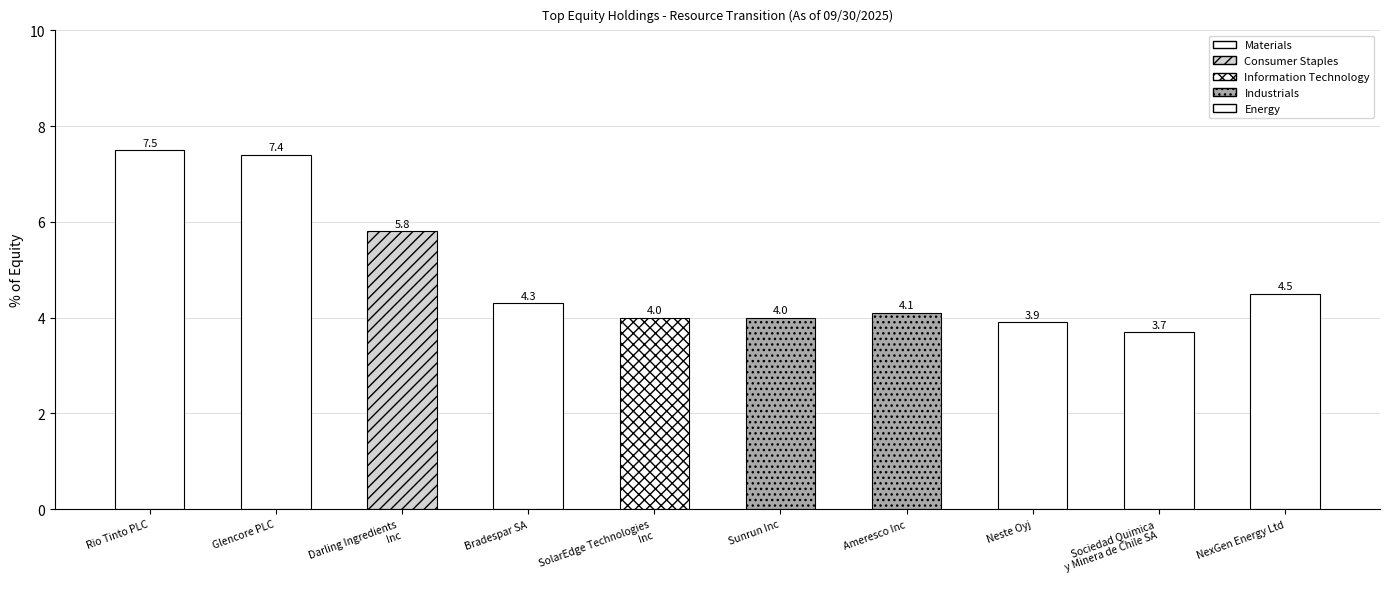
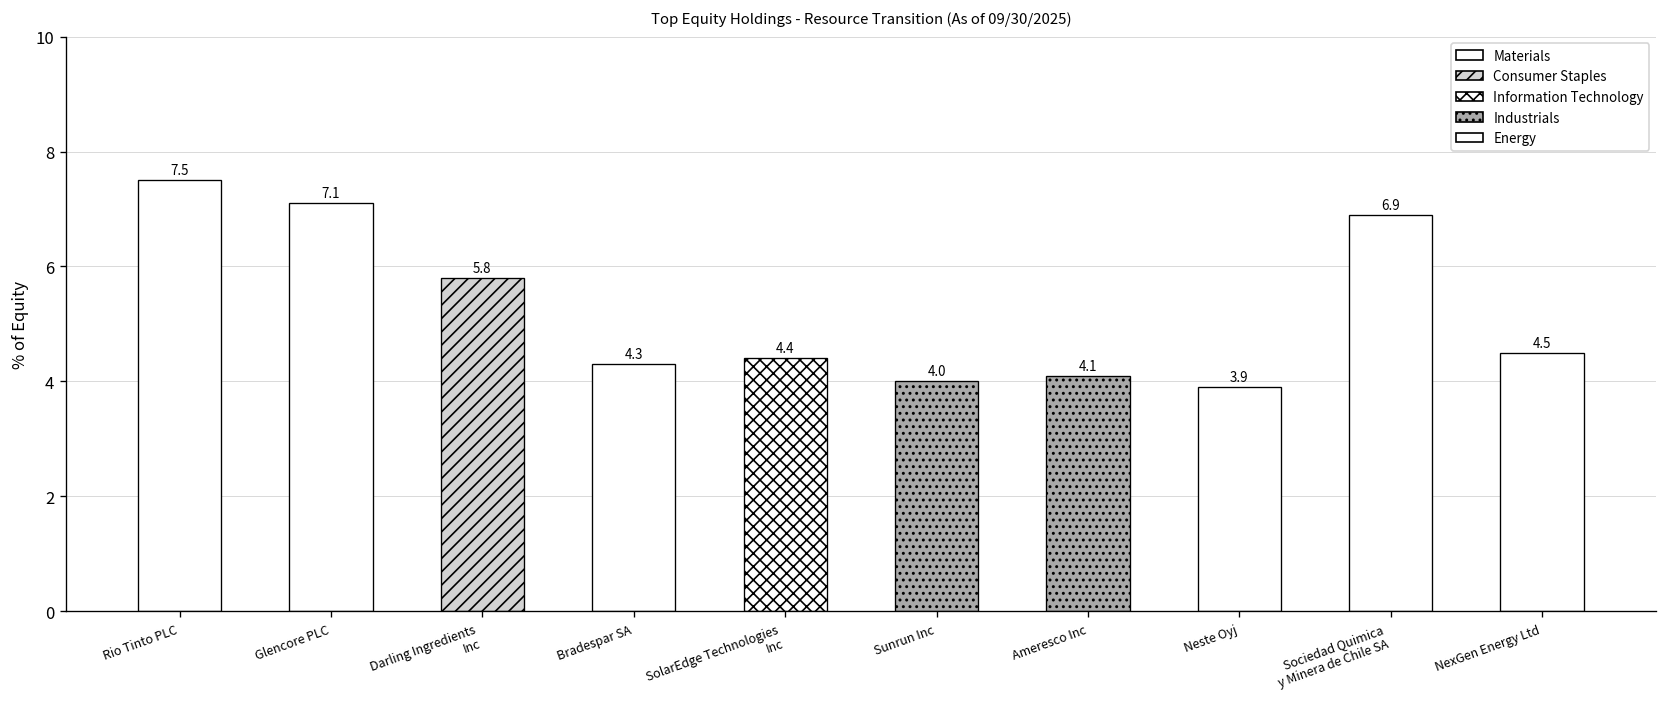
  {
    "Rio Tinto PLC": 7.5,
-   "Glencore PLC": 7.4,
+   "Glencore PLC": 7.1,
    "Darling Ingredients Inc": 5.8,
    "Bradespar SA": 4.3,
-   "SolarEdge Technologies Inc": 4.0,
+   "SolarEdge Technologies Inc": 4.4,
    "Sunrun Inc": 4.0,
    "Ameresco Inc": 4.1,
    "Neste Oyj": 3.9,
-   "Sociedad Quimica y Minera de Chile SA": 3.7,
+   "Sociedad Quimica y Minera de Chile SA": 6.9,
    "NexGen Energy Ltd": 4.5
  }
